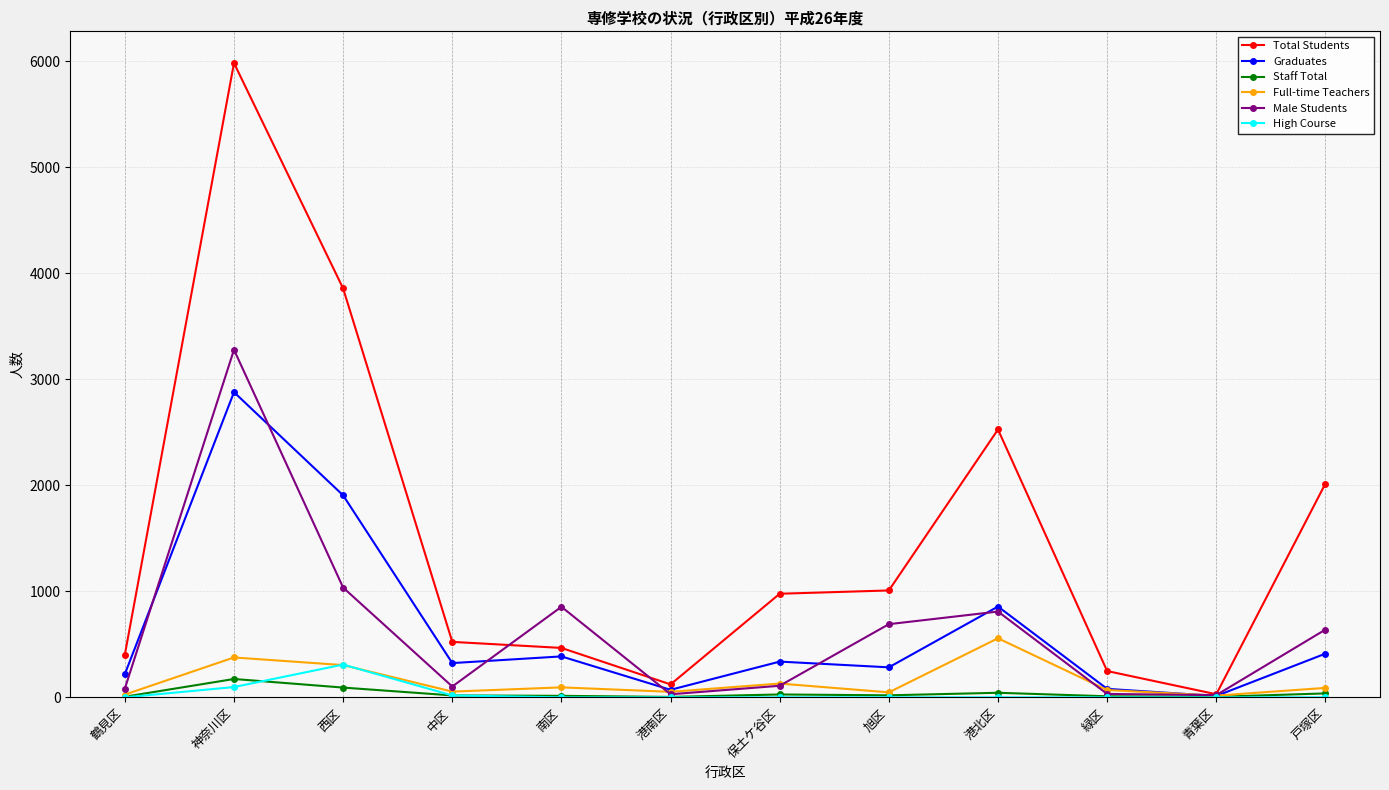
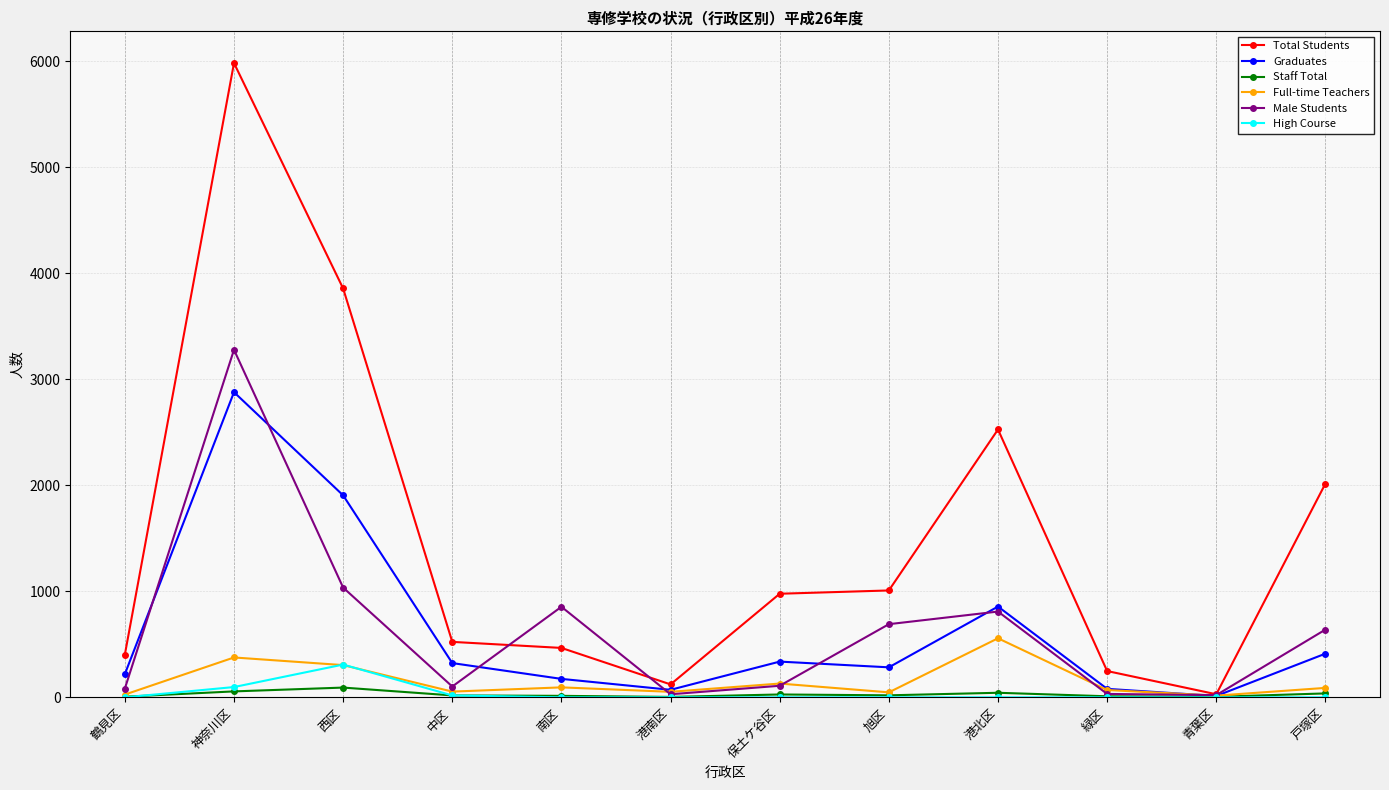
  {
    "Total Students": {
      "鶴見区": 400,
      "神奈川区": 5980,
      "西区": 3860,
      "中区": 520,
      "南区": 470,
      "港南区": 120,
      "保土ケ谷区": 980,
      "旭区": 1010,
      "港北区": 2530,
      "緑区": 250,
      "戸塚区": 2020
    },
    "Graduates": {
      "鶴見区": 220,
      "神奈川区": 2880,
      "西区": 1910,
      "中区": 320,
-     "南区": 390,
+     "南区": 170,
      "保土ケ谷区": 340,
      "旭区": 280,
      "港北区": 860,
      "戸塚区": 410
    },
    "Staff Total": {
-     "神奈川区": 170,
+     "神奈川区": 60,
      "西区": 90,
      "保土ケ谷区": 30,
      "港北区": 40,
      "戸塚区": 40
    },
    "Full-time Teachers": {
      "神奈川区": 380,
      "中区": 50,
      "南区": 90,
      "旭区": 50,
      "港北区": 560,
      "戸塚区": 90
    },
    "Male Students": {
      "鶴見区": 80,
      "神奈川区": 3280,
      "西区": 1040,
      "中区": 100,
      "南区": 850,
      "旭区": 690,
      "港北区": 810,
      "戸塚区": 640
    },
    "High Course": {
      "神奈川区": 100,
      "保土ケ谷区": 0,
      "港北区": 0,
      "戸塚区": 0
    }
  }
